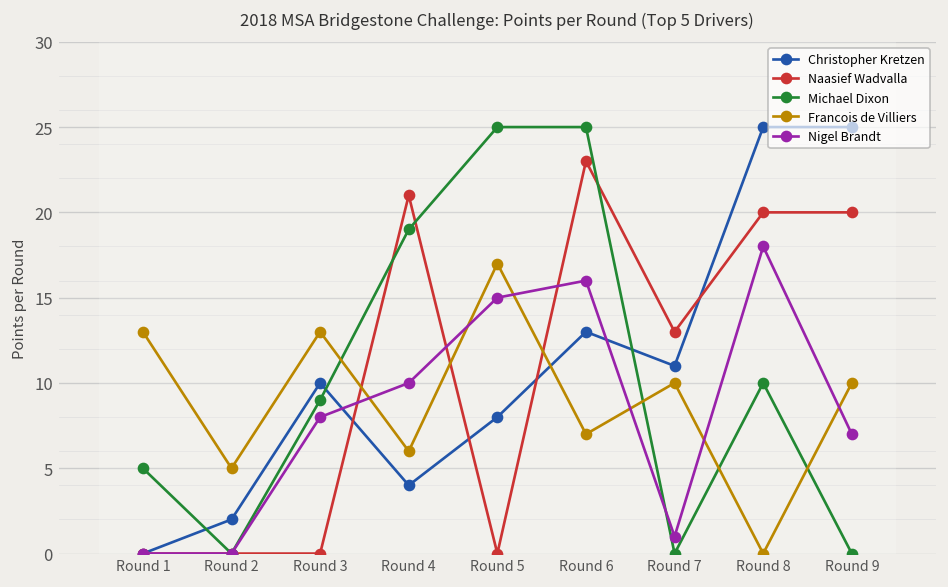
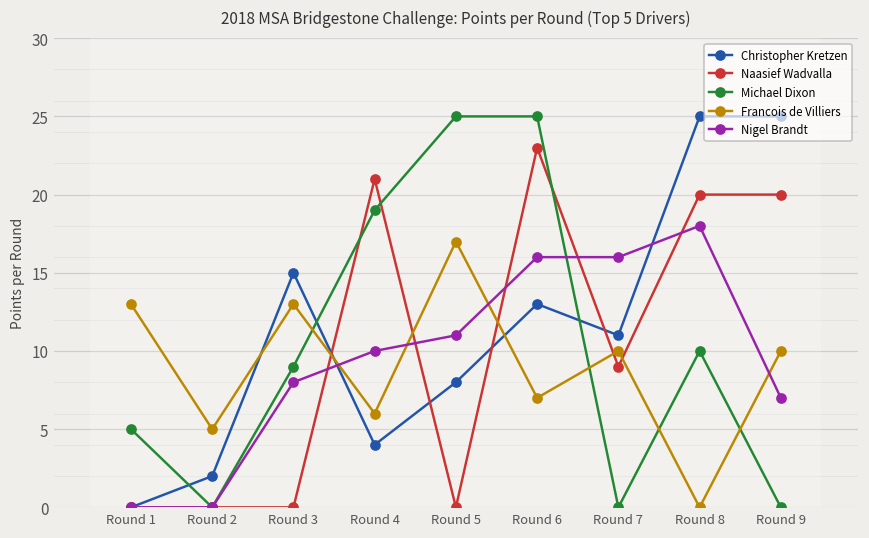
  {
    "Christopher Kretzen": {
      "Round 2": 2,
-     "Round 3": 10,
+     "Round 3": 15,
      "Round 4": 4,
      "Round 5": 8,
      "Round 6": 13,
      "Round 7": 11,
      "Round 8": 25
    },
    "Naasief Wadvalla": {
      "Round 3": 0,
      "Round 4": 21,
      "Round 5": 0,
      "Round 6": 23,
-     "Round 7": 13,
+     "Round 7": 9,
      "Round 8": 20,
      "Round 9": 20
    },
    "Michael Dixon": {
      "Round 1": 5,
      "Round 3": 9,
      "Round 4": 19,
      "Round 5": 25,
      "Round 6": 25,
      "Round 7": 0,
      "Round 8": 10,
      "Round 9": 0
    },
    "Francois de Villiers": {
      "Round 1": 13,
      "Round 2": 5,
      "Round 3": 13,
      "Round 4": 6,
      "Round 5": 17,
      "Round 6": 7,
      "Round 7": 10,
      "Round 8": 0,
      "Round 9": 10
    },
    "Nigel Brandt": {
      "Round 3": 8,
      "Round 4": 10,
-     "Round 5": 15,
+     "Round 5": 11,
      "Round 6": 16,
-     "Round 7": 1,
+     "Round 7": 16,
      "Round 8": 18,
      "Round 9": 7
    }
  }
